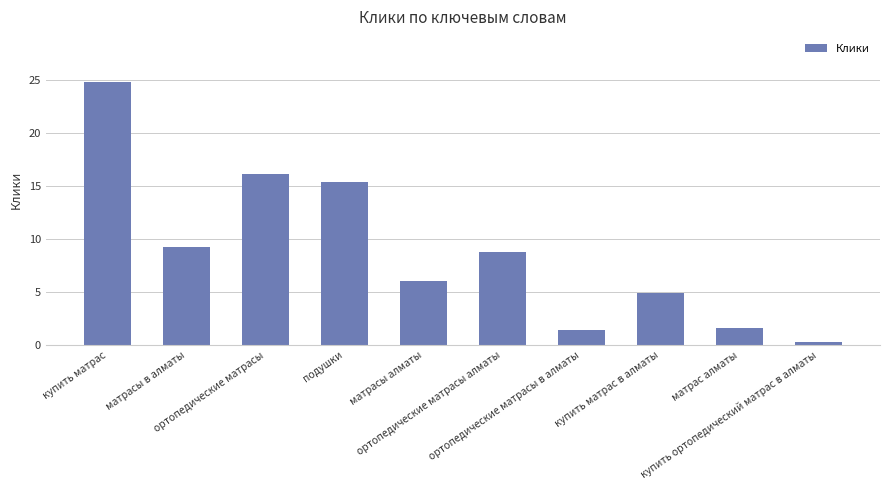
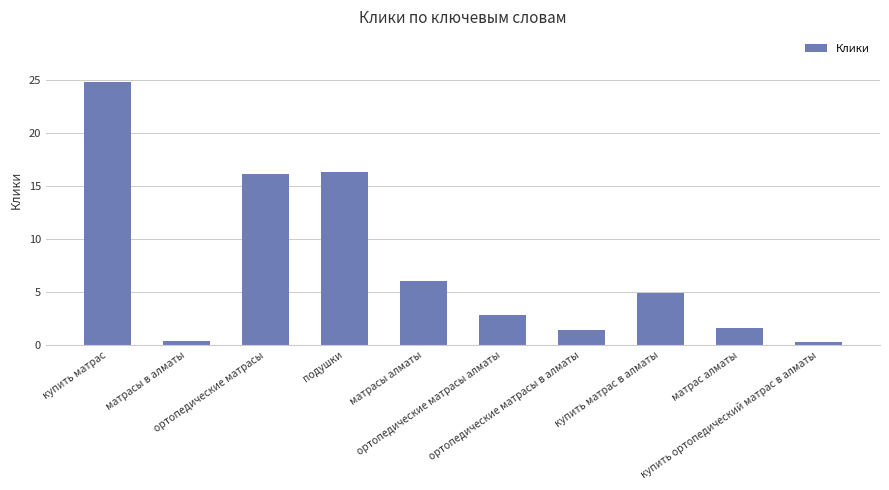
  {
    "купить матрас": 24.9,
-   "матрасы в алматы": 9.3,
+   "матрасы в алматы": 0.4,
    "ортопедические матрасы": 16.1,
-   "подушки": 15.4,
+   "подушки": 16.3,
    "матрасы алматы": 6.1,
-   "ортопедические матрасы алматы": 8.7,
+   "ортопедические матрасы алматы": 2.8,
    "ортопедические матрасы в алматы": 1.4,
    "купить матрас в алматы": 4.9,
    "матрас алматы": 1.6,
    "купить ортопедический матрас в алматы": 0.3
  }
